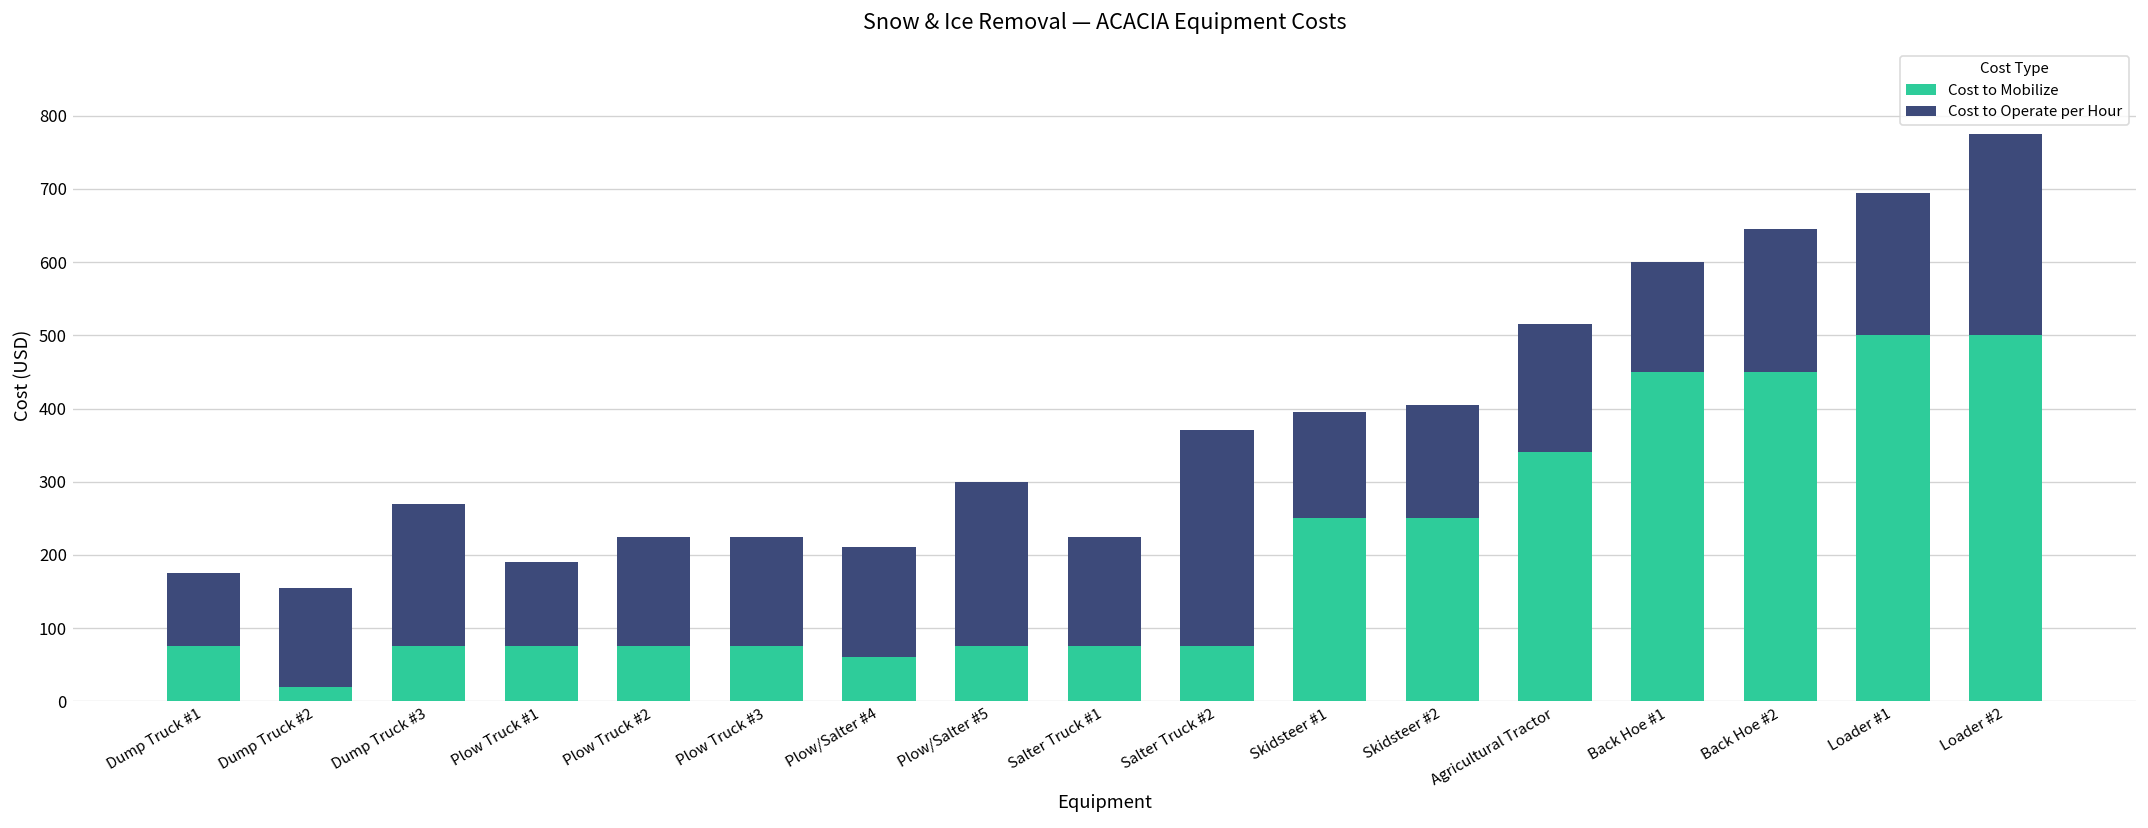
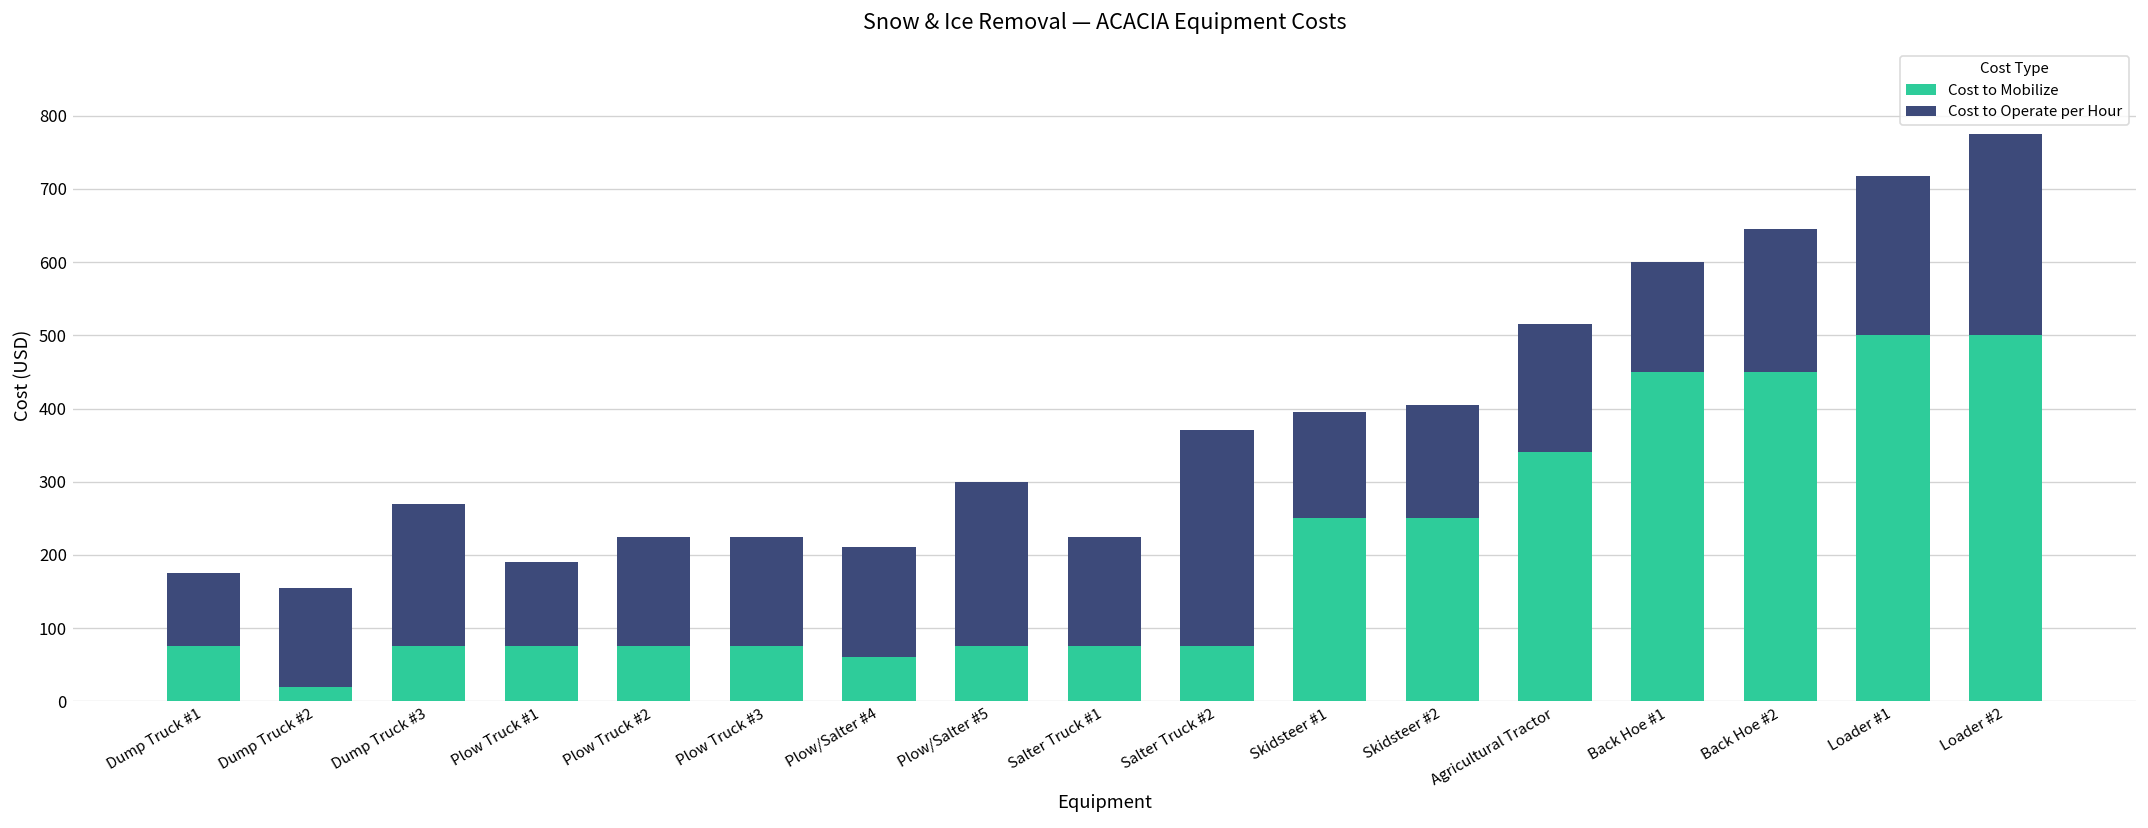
  {
    "Cost to Mobilize": {
      "Dump Truck #1": 80,
      "Dump Truck #2": 20,
      "Dump Truck #3": 80,
      "Plow Truck #1": 80,
      "Plow Truck #2": 80,
      "Plow Truck #3": 80,
      "Plow/Salter #4": 60,
      "Plow/Salter #5": 80,
      "Salter Truck #1": 80,
      "Salter Truck #2": 80,
      "Skidsteer #1": 250,
      "Skidsteer #2": 250,
      "Agricultural Tractor": 340,
      "Back Hoe #1": 450,
      "Back Hoe #2": 450,
      "Loader #1": 500,
      "Loader #2": 500
    },
    "Cost to Operate per Hour": {
      "Dump Truck #1": 100,
      "Dump Truck #2": 140,
      "Dump Truck #3": 200,
      "Plow Truck #1": 120,
      "Plow Truck #2": 150,
      "Plow Truck #3": 150,
      "Plow/Salter #4": 150,
      "Plow/Salter #5": 230,
      "Salter Truck #1": 150,
      "Salter Truck #2": 300,
      "Skidsteer #1": 150,
      "Skidsteer #2": 160,
      "Agricultural Tractor": 180,
      "Back Hoe #1": 150,
      "Back Hoe #2": 200,
-     "Loader #1": 200,
+     "Loader #1": 220,
      "Loader #2": 280
    }
  }
